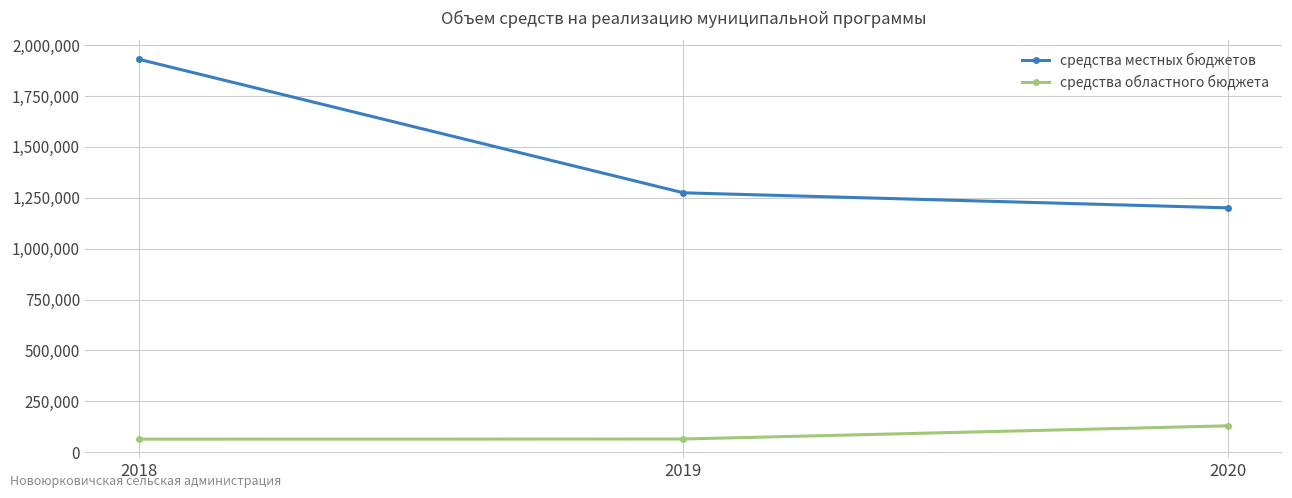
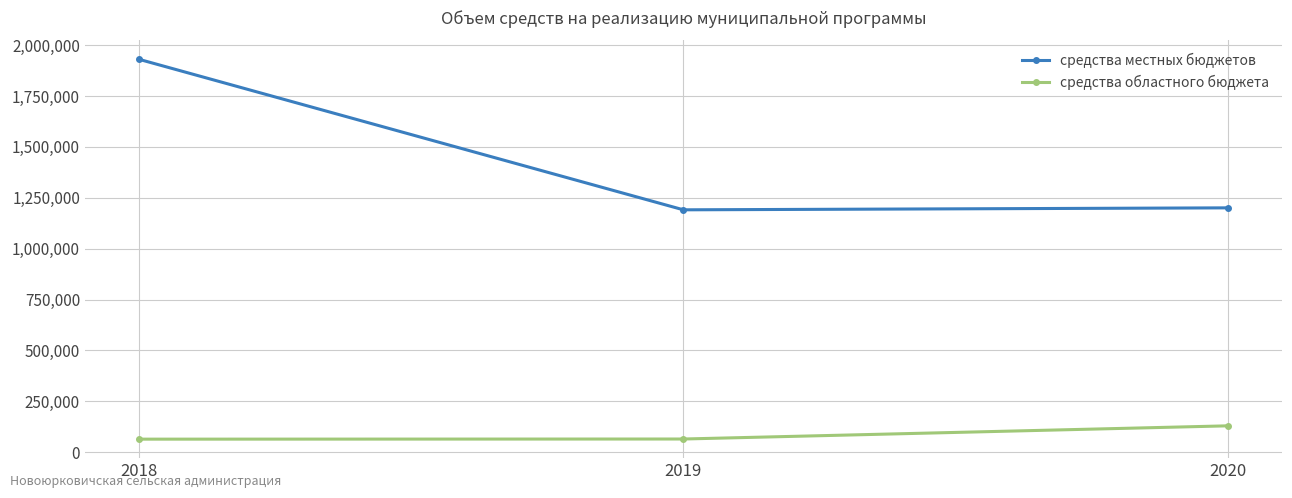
  {
    "средства местных бюджетов": {
      "2018": "1,930,000",
-     "2019": "1,270,000",
+     "2019": "1,190,000",
      "2020": "1,200,000"
    },
    "средства областного бюджета": {
      "2018": "60,000",
      "2019": "60,000",
      "2020": "130,000"
    }
  }
